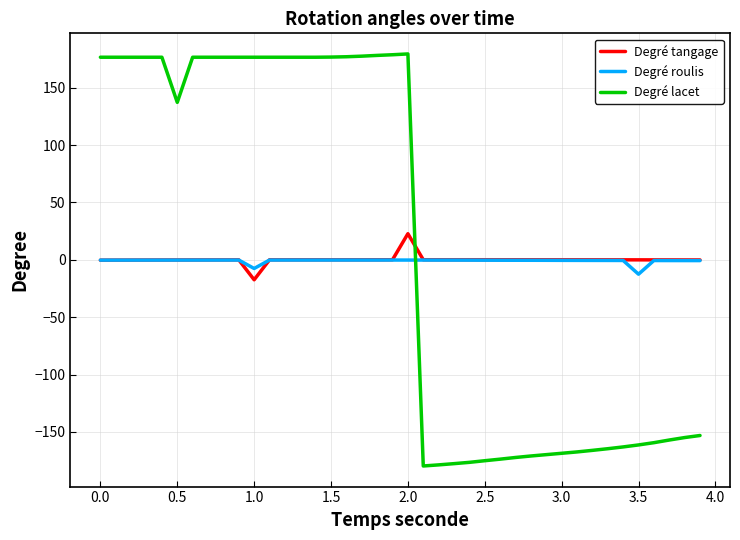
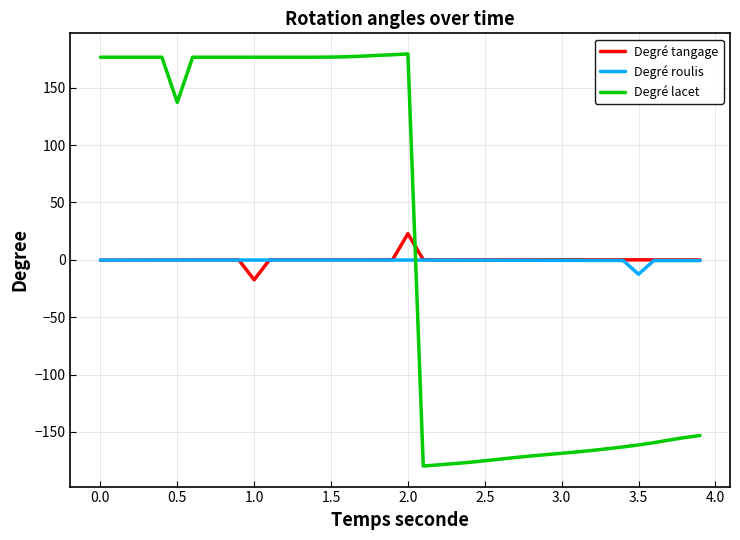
  {
    "Degré tangage": {
      "1.0": -17,
      "2.0": 23,
      "3.5": 0
    },
    "Degré roulis": {
-     "1.0": -8,
+     "1.0": 0,
      "2.0": 0,
      "3.5": -13
    },
    "Degré lacet": {
      "0.0": 177,
      "0.5": 137,
      "1.0": 177,
      "1.5": 177,
      "2.0": 179,
      "2.5": -175,
      "3.0": -169,
      "3.5": -161
    }
  }
